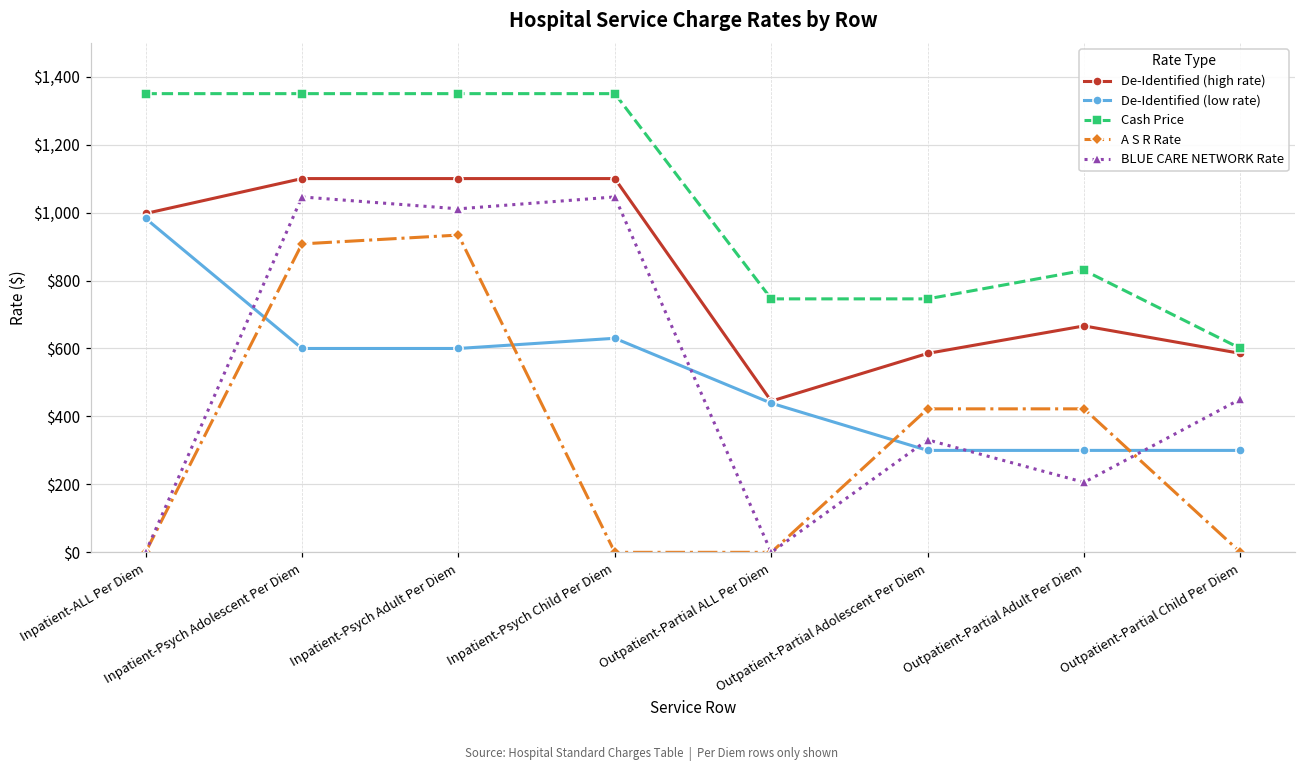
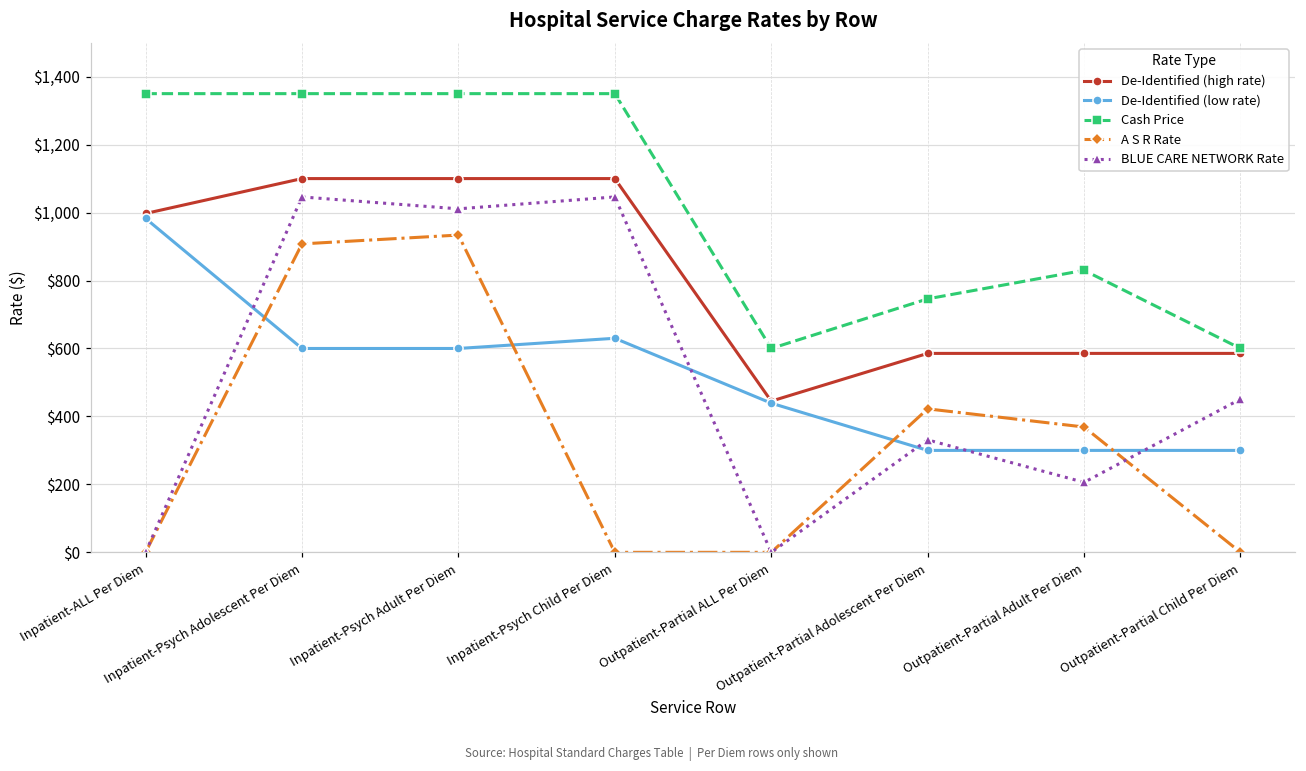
  {
    "De-Identified (high rate)": {
      "Inpatient-ALL Per Diem": "$1,000",
      "Inpatient-Psych Adolescent Per Diem": "$1,100",
      "Inpatient-Psych Adult Per Diem": "$1,100",
      "Inpatient-Psych Child Per Diem": "$1,100",
      "Outpatient-Partial Adolescent Per Diem": "$590",
-     "Outpatient-Partial Adult Per Diem": "$670",
+     "Outpatient-Partial Adult Per Diem": "$590",
      "Outpatient-Partial Child Per Diem": "$590"
    },
    "De-Identified (low rate)": {
      "Inpatient-ALL Per Diem": "$980",
      "Inpatient-Psych Adolescent Per Diem": "$600",
      "Inpatient-Psych Adult Per Diem": "$600",
      "Inpatient-Psych Child Per Diem": "$630",
      "Outpatient-Partial Adolescent Per Diem": "$300",
      "Outpatient-Partial Adult Per Diem": "$300",
      "Outpatient-Partial Child Per Diem": "$300"
    },
    "Cash Price": {
      "Inpatient-ALL Per Diem": "$1,350",
      "Inpatient-Psych Adolescent Per Diem": "$1,350",
      "Inpatient-Psych Adult Per Diem": "$1,350",
      "Inpatient-Psych Child Per Diem": "$1,350",
-     "Outpatient-Partial ALL Per Diem": "$750",
+     "Outpatient-Partial ALL Per Diem": "$600",
      "Outpatient-Partial Adolescent Per Diem": "$750",
      "Outpatient-Partial Adult Per Diem": "$830",
      "Outpatient-Partial Child Per Diem": "$600"
    },
    "A S R Rate": {
      "Inpatient-Psych Adolescent Per Diem": "$910",
      "Inpatient-Psych Adult Per Diem": "$930",
      "Inpatient-Psych Child Per Diem": "$0",
      "Outpatient-Partial Adolescent Per Diem": "$420",
-     "Outpatient-Partial Adult Per Diem": "$420",
+     "Outpatient-Partial Adult Per Diem": "$370",
      "Outpatient-Partial Child Per Diem": "$0"
    },
    "BLUE CARE NETWORK Rate": {
      "Inpatient-Psych Adolescent Per Diem": "$1,050",
      "Inpatient-Psych Adult Per Diem": "$1,010",
      "Inpatient-Psych Child Per Diem": "$1,050",
      "Outpatient-Partial Adolescent Per Diem": "$330",
      "Outpatient-Partial Adult Per Diem": "$210",
      "Outpatient-Partial Child Per Diem": "$450"
    }
  }
